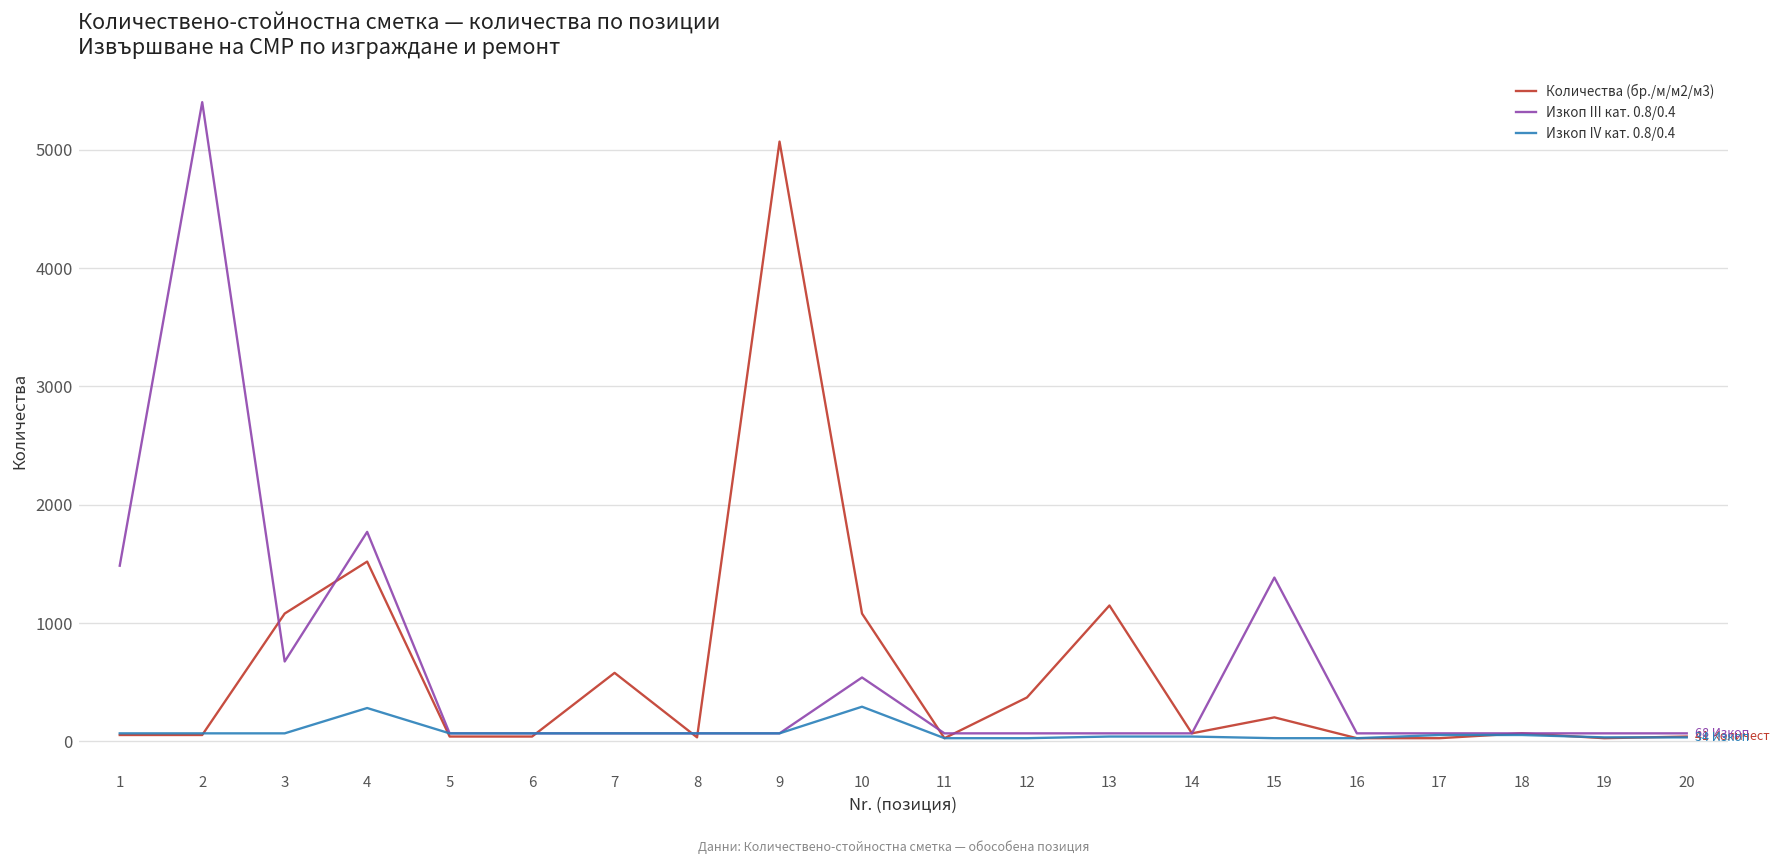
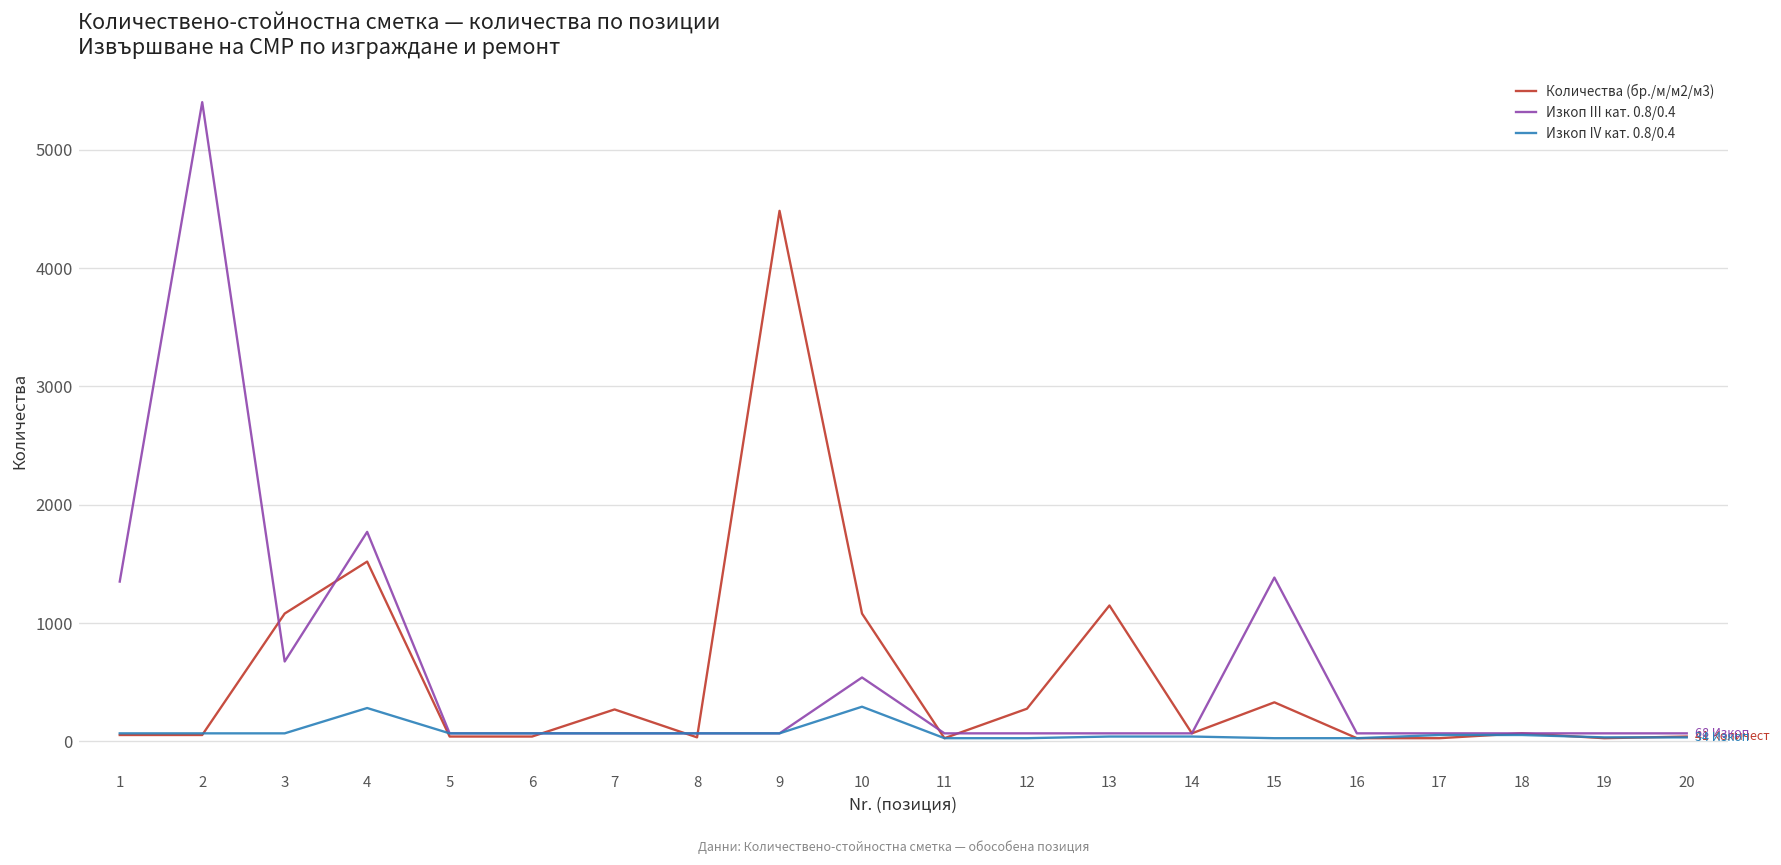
  {
    "Количества (бр./м/м2/м3)": {
      "3": 1100,
      "4": 1500,
      "5": 0,
      "6": 0,
-     "7": 600,
+     "7": 300,
      "8": 0,
-     "9": 5100,
+     "9": 4500,
      "10": 1100,
-     "12": 400,
+     "12": 300,
      "13": 1100,
-     "15": 200,
+     "15": 300,
      "17": 0
    },
    "Изкоп III кат. 0.8/0.4": {
-     "1": 1500,
+     "1": 1400,
      "2": 5400,
      "3": 700,
      "4": 1800,
      "10": 500,
      "11": 100,
      "12": 100,
      "13": 100,
      "15": 1400,
      "16": 100,
      "19": 100
    },
    "Изкоп IV кат. 0.8/0.4": {
      "3": 100,
      "4": 300,
      "10": 300,
      "12": 0,
      "13": 0,
      "14": 0,
      "15": 0
    }
  }
